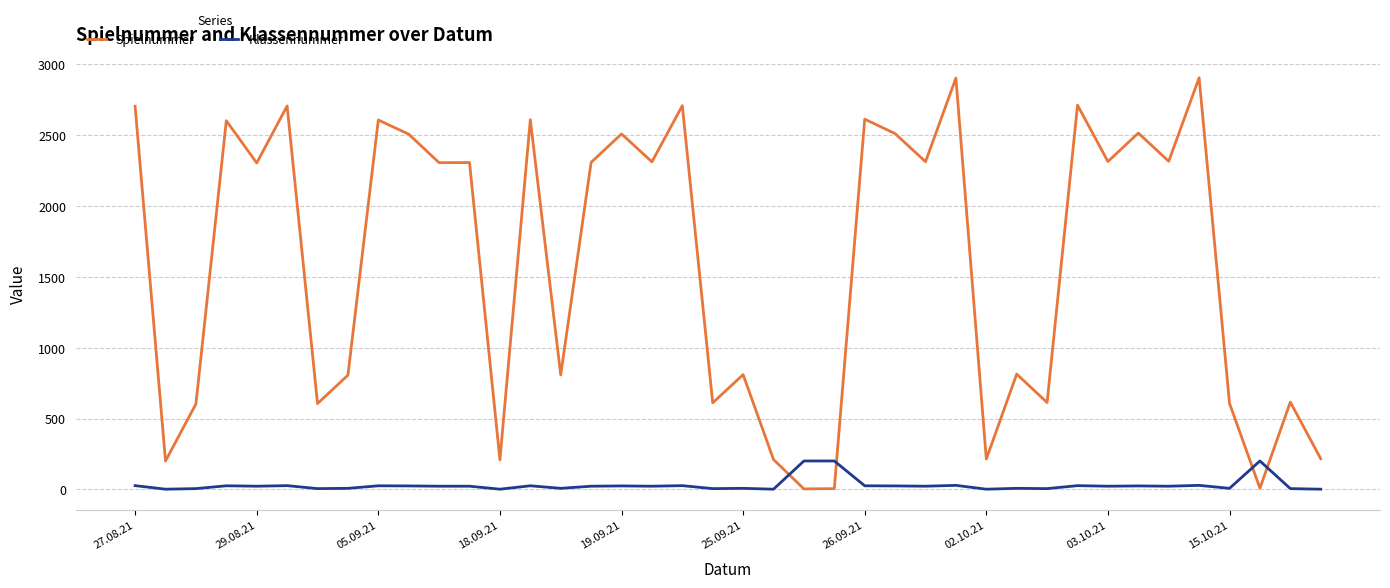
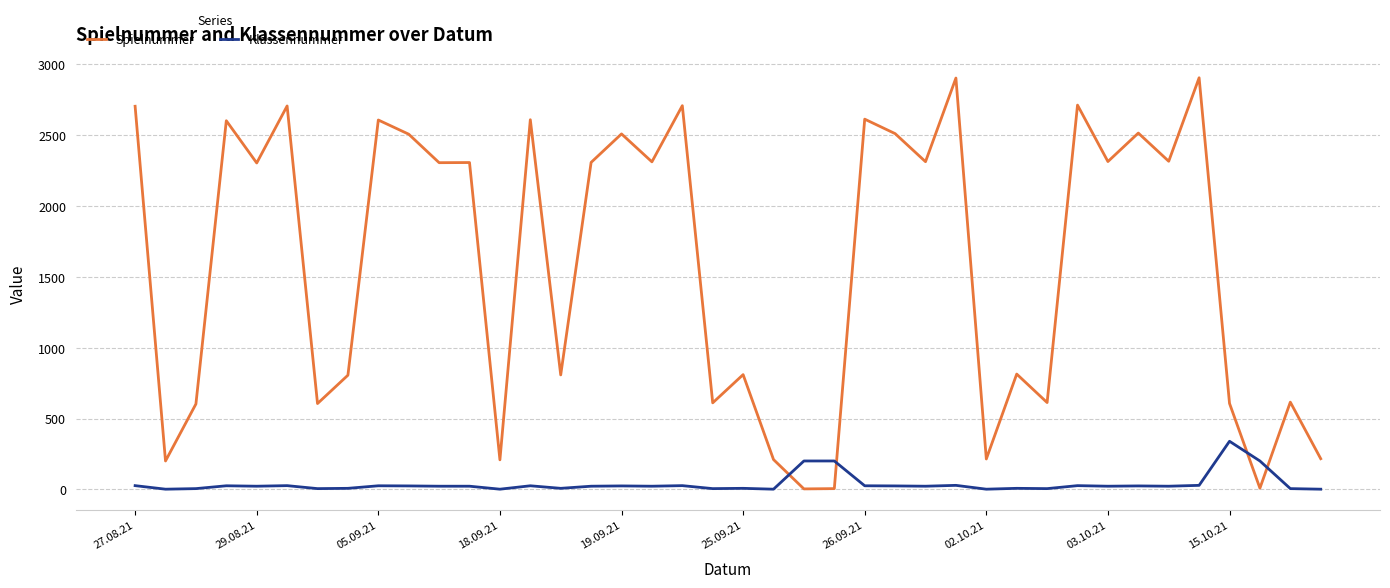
  {
    "Spielnummer": {
      "18.09.21": 210,
      "15.10.21": 610
    },
    "Klassennummer": {
      "18.09.21": 0,
-     "15.10.21": 10
+     "15.10.21": 340
    }
  }
